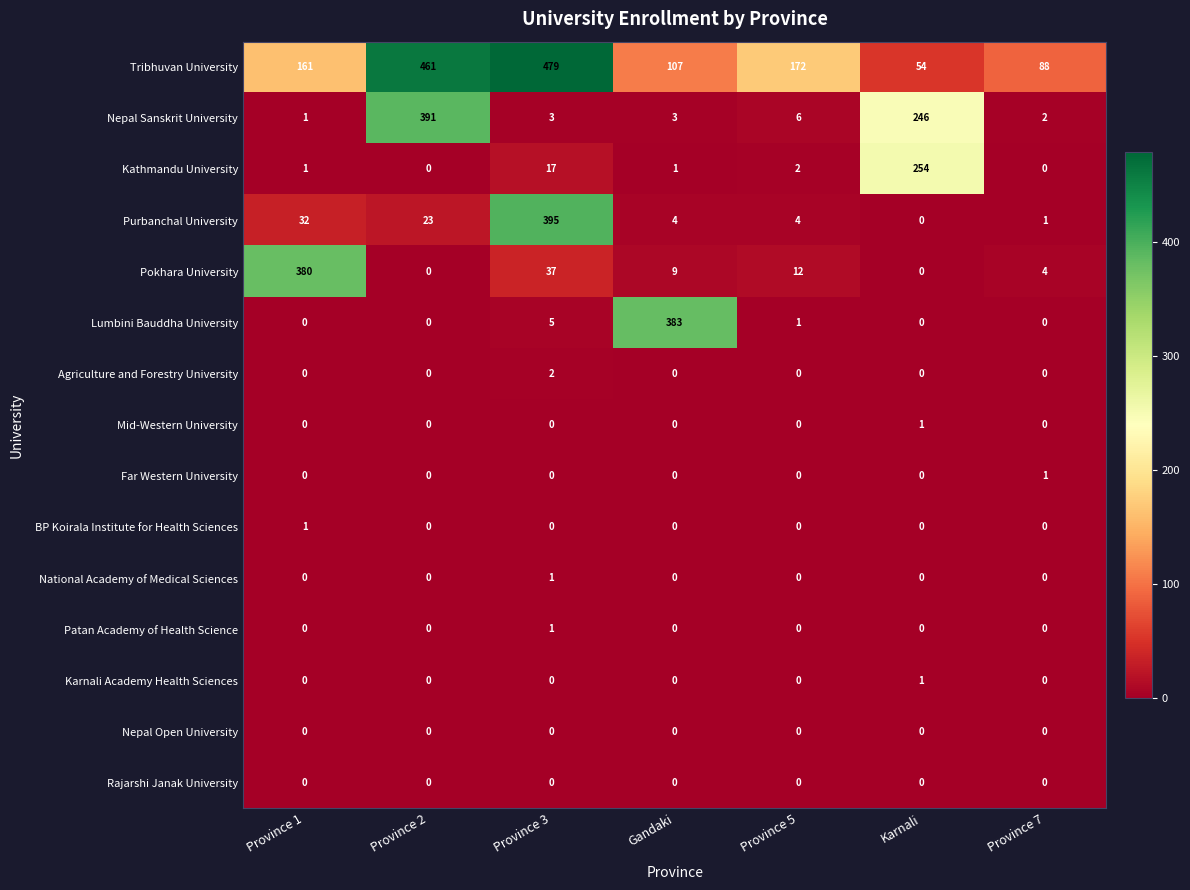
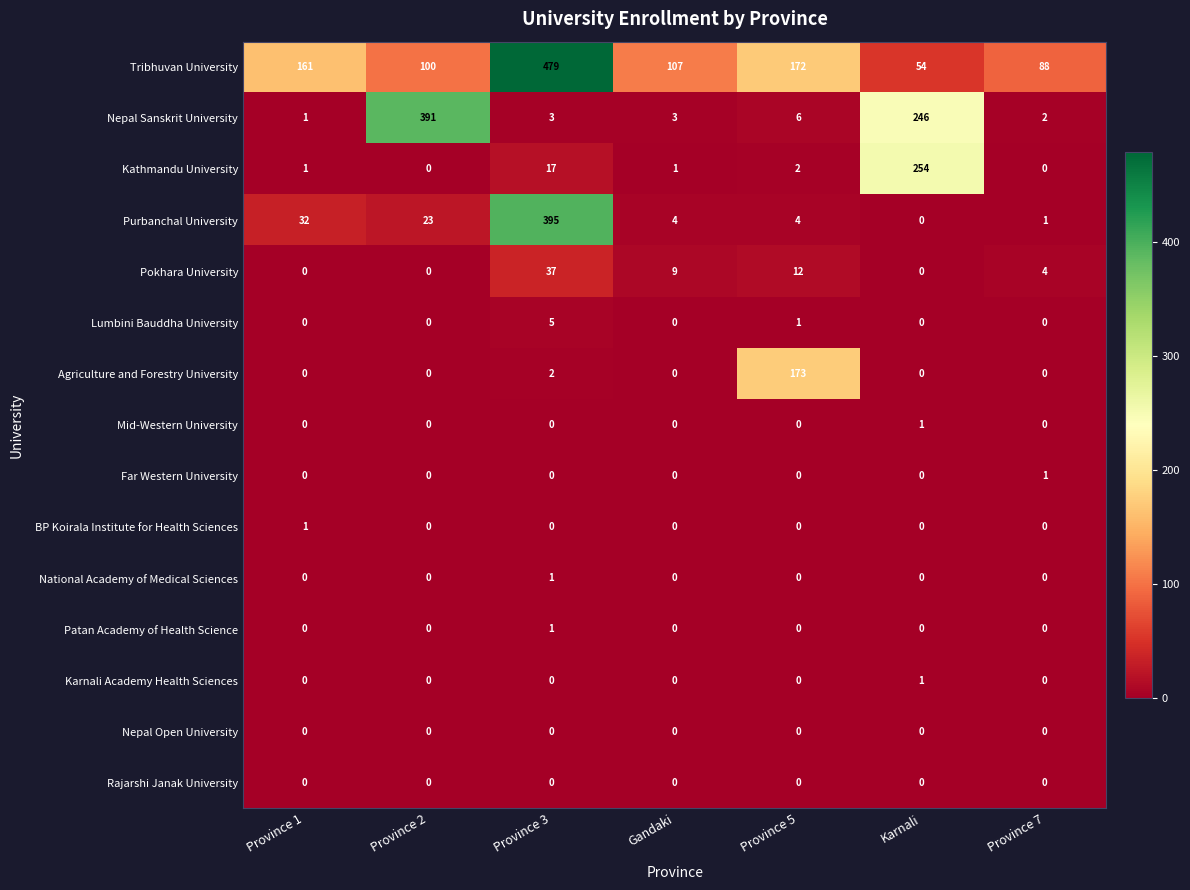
  {
    "Tribhuvan University": {
      "Province 1": 161,
-     "Province 2": 461,
+     "Province 2": 100,
      "Province 3": 479,
      "Gandaki": 107,
      "Province 5": 172,
      "Karnali": 54,
      "Province 7": 88
    },
    "Nepal Sanskrit University": {
      "Province 1": 1,
      "Province 2": 391,
      "Province 3": 3,
      "Gandaki": 3,
      "Province 5": 6,
      "Karnali": 246,
      "Province 7": 2
    },
    "Kathmandu University": {
      "Province 1": 1,
      "Province 2": 0,
      "Province 3": 17,
      "Gandaki": 1,
      "Province 5": 2,
      "Karnali": 254,
      "Province 7": 0
    },
    "Purbanchal University": {
      "Province 1": 32,
      "Province 2": 23,
      "Province 3": 395,
      "Gandaki": 4,
      "Province 5": 4,
      "Karnali": 0,
      "Province 7": 1
    },
    "Pokhara University": {
-     "Province 1": 380,
+     "Province 1": 0,
      "Province 2": 0,
      "Province 3": 37,
      "Gandaki": 9,
      "Province 5": 12,
      "Karnali": 0,
      "Province 7": 4
    },
    "Lumbini Bauddha University": {
      "Province 1": 0,
      "Province 2": 0,
      "Province 3": 5,
-     "Gandaki": 383,
+     "Gandaki": 0,
      "Province 5": 1,
      "Karnali": 0,
      "Province 7": 0
    },
    "Agriculture and Forestry University": {
      "Province 1": 0,
      "Province 2": 0,
      "Province 3": 2,
      "Gandaki": 0,
-     "Province 5": 0,
+     "Province 5": 173,
      "Karnali": 0,
      "Province 7": 0
    },
    "Mid-Western University": {
      "Province 1": 0,
      "Province 2": 0,
      "Province 3": 0,
      "Gandaki": 0,
      "Province 5": 0,
      "Karnali": 1,
      "Province 7": 0
    },
    "Far Western University": {
      "Province 1": 0,
      "Province 2": 0,
      "Province 3": 0,
      "Gandaki": 0,
      "Province 5": 0,
      "Karnali": 0,
      "Province 7": 1
    },
    "BP Koirala Institute for Health Sciences": {
      "Province 1": 1,
      "Province 2": 0,
      "Province 3": 0,
      "Gandaki": 0,
      "Province 5": 0,
      "Karnali": 0,
      "Province 7": 0
    },
    "National Academy of Medical Sciences": {
      "Province 1": 0,
      "Province 2": 0,
      "Province 3": 1,
      "Gandaki": 0,
      "Province 5": 0,
      "Karnali": 0,
      "Province 7": 0
    },
    "Patan Academy of Health Science": {
      "Province 1": 0,
      "Province 2": 0,
      "Province 3": 1,
      "Gandaki": 0,
      "Province 5": 0,
      "Karnali": 0,
      "Province 7": 0
    },
    "Karnali Academy Health Sciences": {
      "Province 1": 0,
      "Province 2": 0,
      "Province 3": 0,
      "Gandaki": 0,
      "Province 5": 0,
      "Karnali": 1,
      "Province 7": 0
    },
    "Nepal Open University": {
      "Province 1": 0,
      "Province 2": 0,
      "Province 3": 0,
      "Gandaki": 0,
      "Province 5": 0,
      "Karnali": 0,
      "Province 7": 0
    },
    "Rajarshi Janak University": {
      "Province 1": 0,
      "Province 2": 0,
      "Province 3": 0,
      "Gandaki": 0,
      "Province 5": 0,
      "Karnali": 0,
      "Province 7": 0
    }
  }
